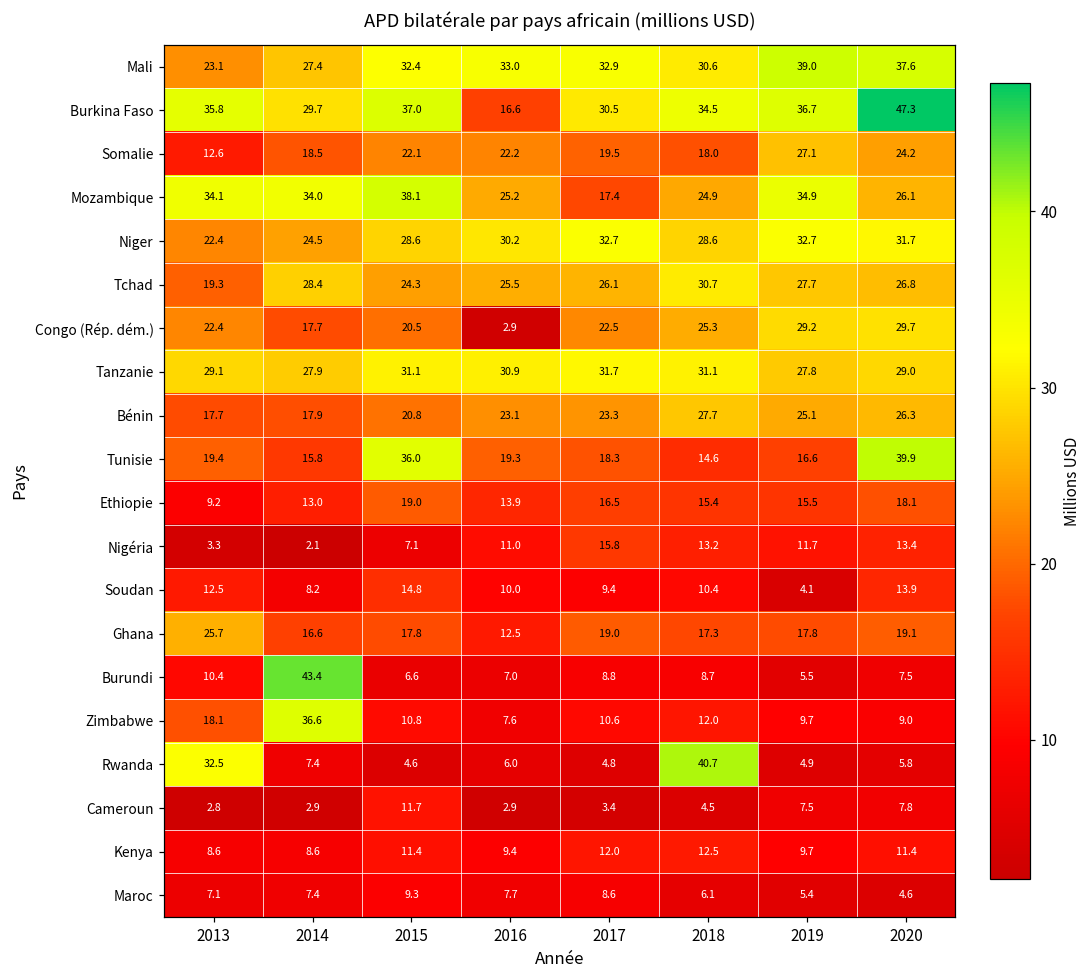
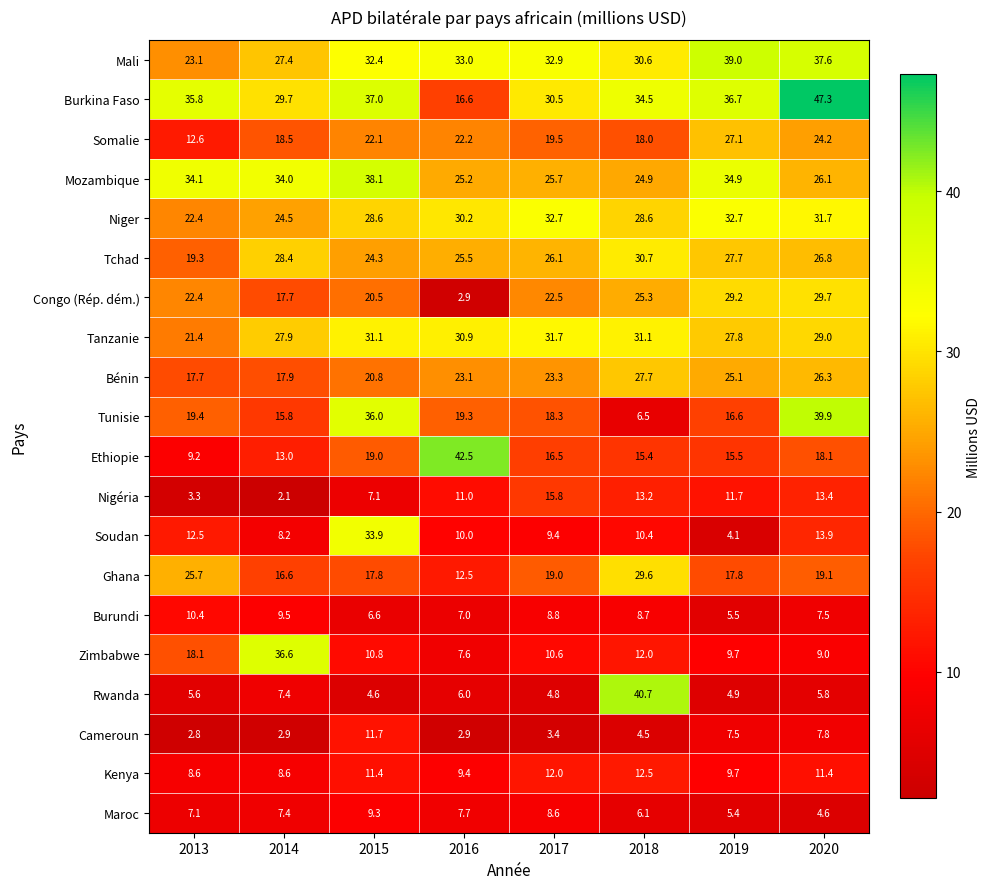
  {
    "Mali": {
      "2013": 23.1,
      "2014": 27.4,
      "2015": 32.4,
      "2016": 33.0,
      "2017": 32.9,
      "2018": 30.6,
      "2019": 39.0,
      "2020": 37.6
    },
    "Burkina Faso": {
      "2013": 35.8,
      "2014": 29.7,
      "2015": 37.0,
      "2016": 16.6,
      "2017": 30.5,
      "2018": 34.5,
      "2019": 36.7,
      "2020": 47.3
    },
    "Somalie": {
      "2013": 12.6,
      "2014": 18.5,
      "2015": 22.1,
      "2016": 22.2,
      "2017": 19.5,
      "2018": 18.0,
      "2019": 27.1,
      "2020": 24.2
    },
    "Mozambique": {
      "2013": 34.1,
      "2014": 34.0,
      "2015": 38.1,
      "2016": 25.2,
-     "2017": 17.4,
+     "2017": 25.7,
      "2018": 24.9,
      "2019": 34.9,
      "2020": 26.1
    },
    "Niger": {
      "2013": 22.4,
      "2014": 24.5,
      "2015": 28.6,
      "2016": 30.2,
      "2017": 32.7,
      "2018": 28.6,
      "2019": 32.7,
      "2020": 31.7
    },
    "Tchad": {
      "2013": 19.3,
      "2014": 28.4,
      "2015": 24.3,
      "2016": 25.5,
      "2017": 26.1,
      "2018": 30.7,
      "2019": 27.7,
      "2020": 26.8
    },
    "Congo (Rép. dém.)": {
      "2013": 22.4,
      "2014": 17.7,
      "2015": 20.5,
      "2016": 2.9,
      "2017": 22.5,
      "2018": 25.3,
      "2019": 29.2,
      "2020": 29.7
    },
    "Tanzanie": {
-     "2013": 29.1,
+     "2013": 21.4,
      "2014": 27.9,
      "2015": 31.1,
      "2016": 30.9,
      "2017": 31.7,
      "2018": 31.1,
      "2019": 27.8,
      "2020": 29.0
    },
    "Bénin": {
      "2013": 17.7,
      "2014": 17.9,
      "2015": 20.8,
      "2016": 23.1,
      "2017": 23.3,
      "2018": 27.7,
      "2019": 25.1,
      "2020": 26.3
    },
    "Tunisie": {
      "2013": 19.4,
      "2014": 15.8,
      "2015": 36.0,
      "2016": 19.3,
      "2017": 18.3,
-     "2018": 14.6,
+     "2018": 6.5,
      "2019": 16.6,
      "2020": 39.9
    },
    "Ethiopie": {
      "2013": 9.2,
      "2014": 13.0,
      "2015": 19.0,
-     "2016": 13.9,
+     "2016": 42.5,
      "2017": 16.5,
      "2018": 15.4,
      "2019": 15.5,
      "2020": 18.1
    },
    "Nigéria": {
      "2013": 3.3,
      "2014": 2.1,
      "2015": 7.1,
      "2016": 11.0,
      "2017": 15.8,
      "2018": 13.2,
      "2019": 11.7,
      "2020": 13.4
    },
    "Soudan": {
      "2013": 12.5,
      "2014": 8.2,
-     "2015": 14.8,
+     "2015": 33.9,
      "2016": 10.0,
      "2017": 9.4,
      "2018": 10.4,
      "2019": 4.1,
      "2020": 13.9
    },
    "Ghana": {
      "2013": 25.7,
      "2014": 16.6,
      "2015": 17.8,
      "2016": 12.5,
      "2017": 19.0,
-     "2018": 17.3,
+     "2018": 29.6,
      "2019": 17.8,
      "2020": 19.1
    },
    "Burundi": {
      "2013": 10.4,
-     "2014": 43.4,
+     "2014": 9.5,
      "2015": 6.6,
      "2016": 7.0,
      "2017": 8.8,
      "2018": 8.7,
      "2019": 5.5,
      "2020": 7.5
    },
    "Zimbabwe": {
      "2013": 18.1,
      "2014": 36.6,
      "2015": 10.8,
      "2016": 7.6,
      "2017": 10.6,
      "2018": 12.0,
      "2019": 9.7,
      "2020": 9.0
    },
    "Rwanda": {
-     "2013": 32.5,
+     "2013": 5.6,
      "2014": 7.4,
      "2015": 4.6,
      "2016": 6.0,
      "2017": 4.8,
      "2018": 40.7,
      "2019": 4.9,
      "2020": 5.8
    },
    "Cameroun": {
      "2013": 2.8,
      "2014": 2.9,
      "2015": 11.7,
      "2016": 2.9,
      "2017": 3.4,
      "2018": 4.5,
      "2019": 7.5,
      "2020": 7.8
    },
    "Kenya": {
      "2013": 8.6,
      "2014": 8.6,
      "2015": 11.4,
      "2016": 9.4,
      "2017": 12.0,
      "2018": 12.5,
      "2019": 9.7,
      "2020": 11.4
    },
    "Maroc": {
      "2013": 7.1,
      "2014": 7.4,
      "2015": 9.3,
      "2016": 7.7,
      "2017": 8.6,
      "2018": 6.1,
      "2019": 5.4,
      "2020": 4.6
    }
  }
